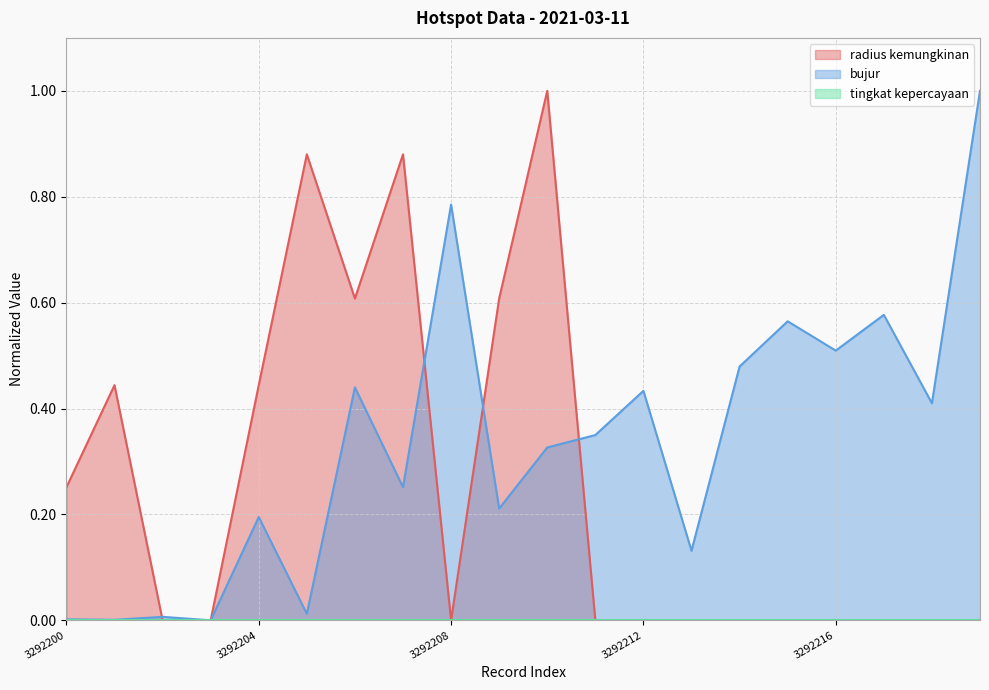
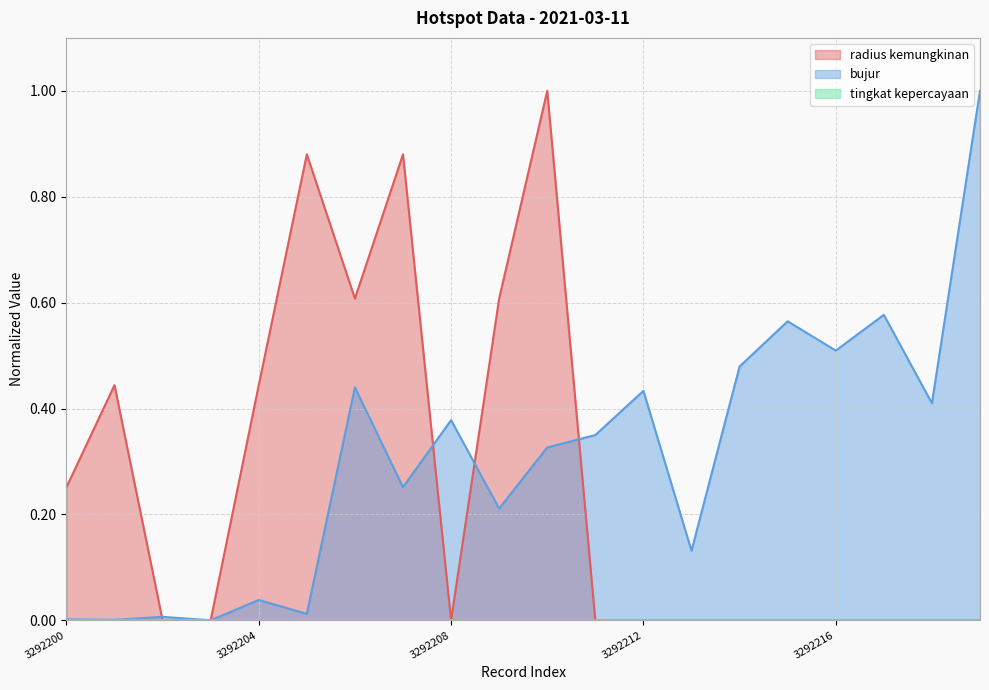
  {
    "radius kemungkinan": {
      "3292200": 0.25,
      "3292204": 0.44
    },
    "bujur": {
-     "3292204": 0.20,
-     "3292208": 0.79,
+     "3292204": 0.04,
+     "3292208": 0.38,
      "3292212": 0.43,
      "3292216": 0.51
    },
    "tingkat kepercayaan": {
      "3292204": 0.00
    }
  }
